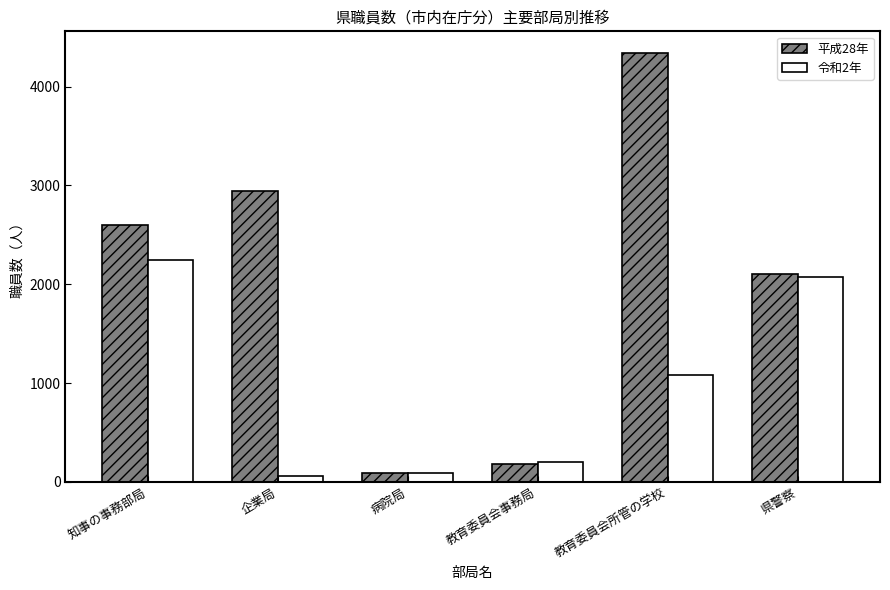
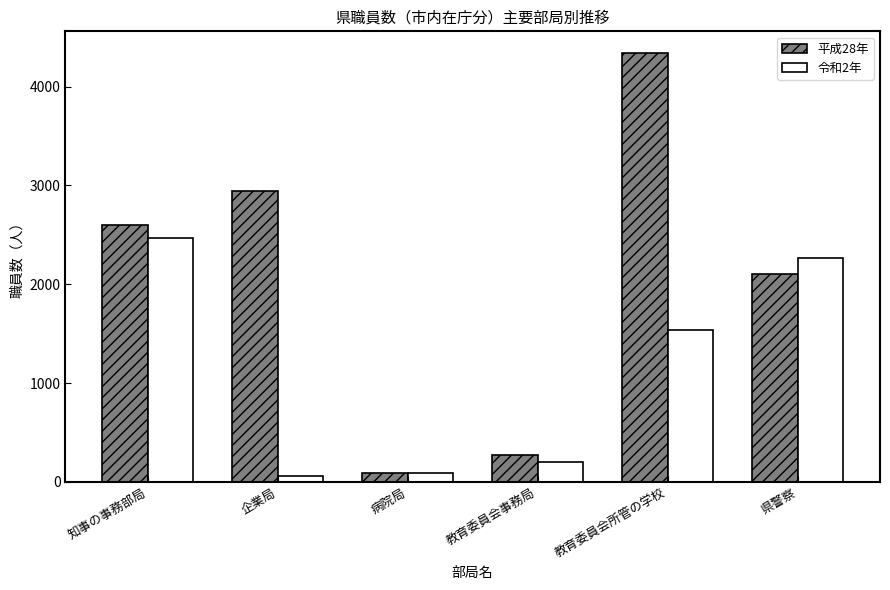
  {
    "平成28年": {
      "知事の事務部局": 2600,
      "企業局": 2900,
      "病院局": 100,
-     "教育委員会事務局": 200,
+     "教育委員会事務局": 300,
      "教育委員会所管の学校": 4300,
      "県警察": 2100
    },
    "令和2年": {
-     "知事の事務部局": 2200,
+     "知事の事務部局": 2500,
      "企業局": 100,
      "病院局": 100,
      "教育委員会事務局": 200,
-     "教育委員会所管の学校": 1100,
-     "県警察": 2100
+     "教育委員会所管の学校": 1500,
+     "県警察": 2300
    }
  }
